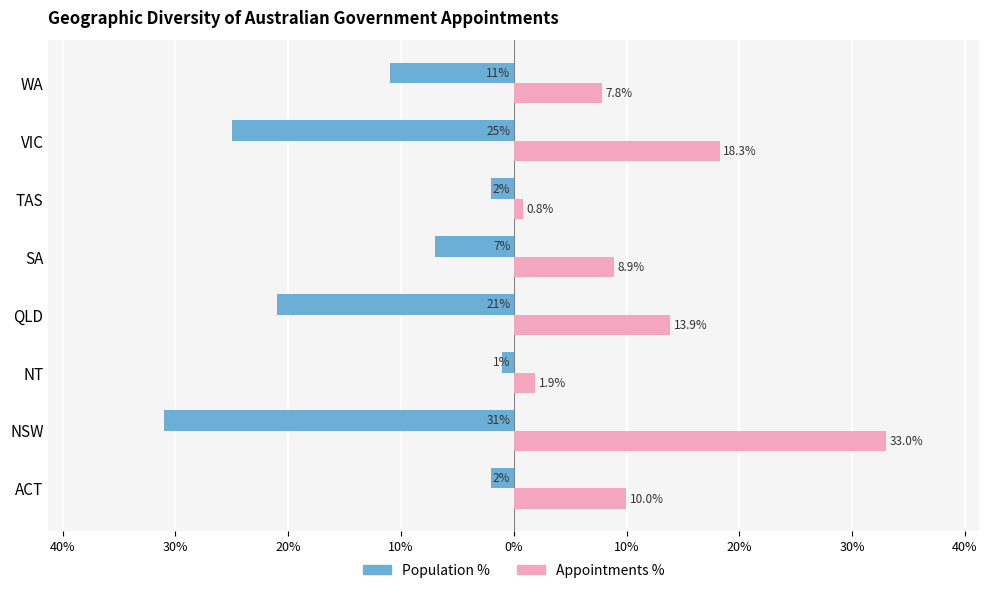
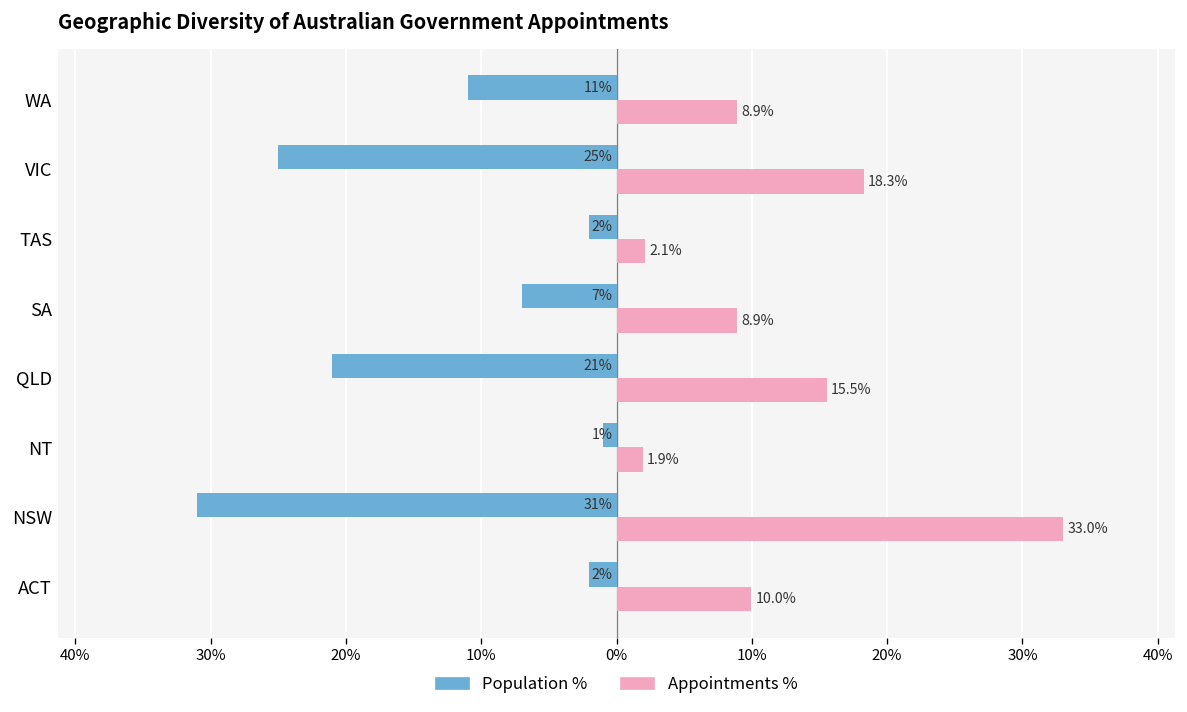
  {
    "Appointments %": {
-     "WA": "7.8%",
+     "WA": "8.9%",
      "VIC": "18.3%",
-     "TAS": "0.8%",
+     "TAS": "2.1%",
      "SA": "8.9%",
-     "QLD": "13.9%",
+     "QLD": "15.5%",
      "NT": "1.9%",
      "NSW": "33.0%",
      "ACT": "10.0%"
    }
  }
